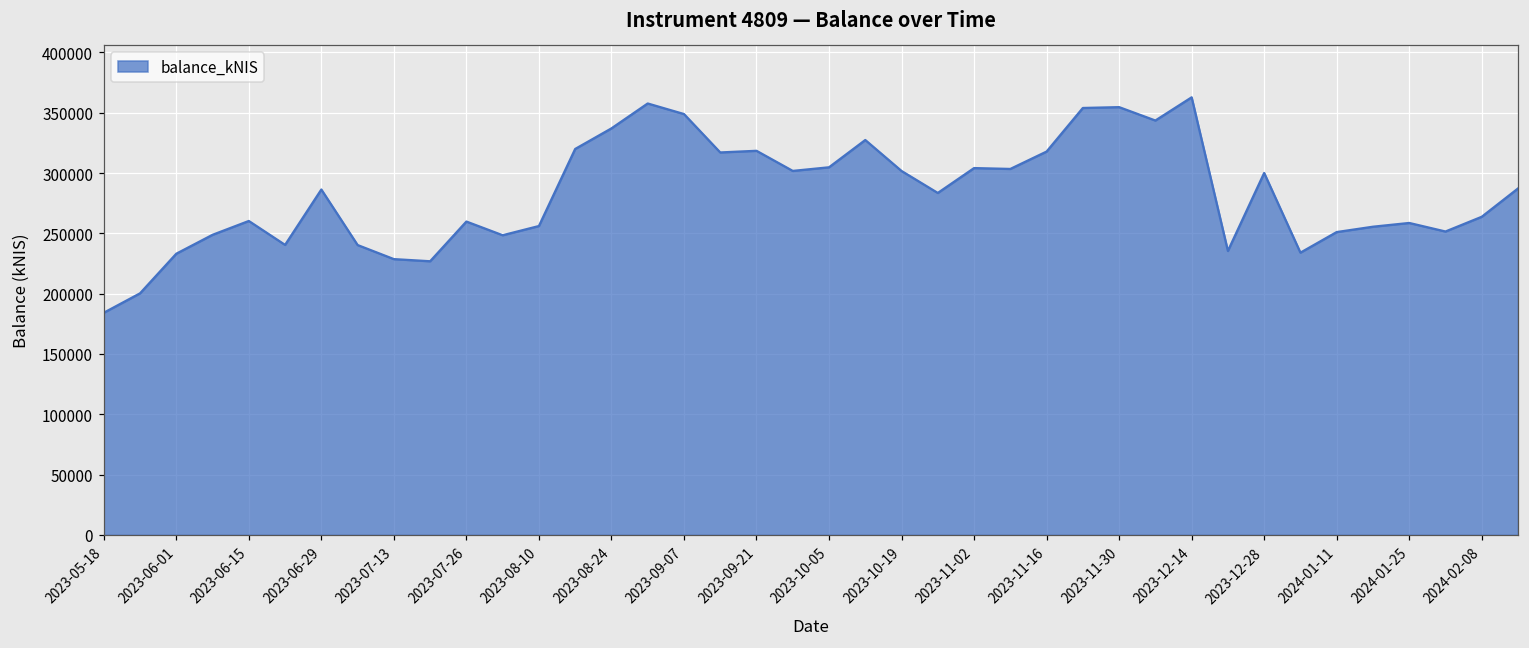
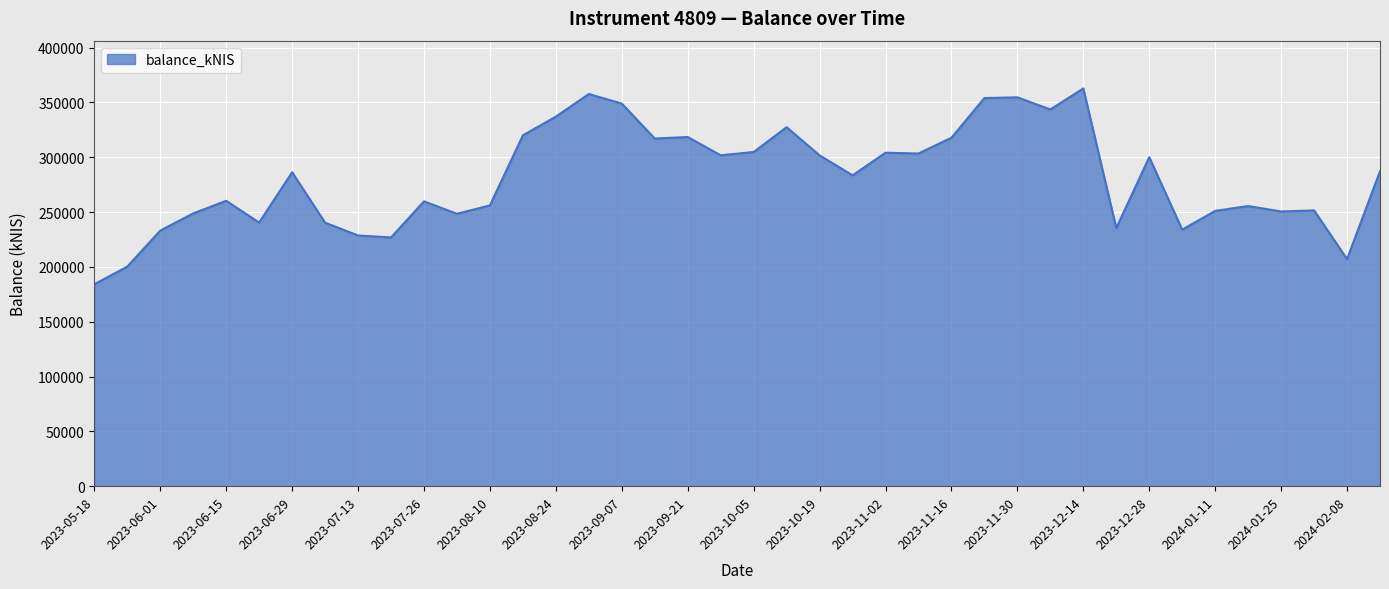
  {
    "2023-05-18": 184000,
    "2023-06-01": 233000,
    "2023-06-15": 260000,
    "2023-06-29": 286000,
    "2023-07-13": 229000,
    "2023-07-26": 260000,
    "2023-08-10": 256000,
    "2023-08-24": 337000,
    "2023-09-07": 349000,
    "2023-09-21": 318000,
    "2023-10-05": 305000,
    "2023-10-19": 302000,
    "2023-11-02": 304000,
    "2023-11-16": 318000,
    "2023-11-30": 355000,
    "2023-12-14": 363000,
    "2023-12-28": 300000,
    "2024-01-11": 251000,
-   "2024-01-25": 259000,
-   "2024-02-08": 264000
+   "2024-01-25": 251000,
+   "2024-02-08": 207000
  }
